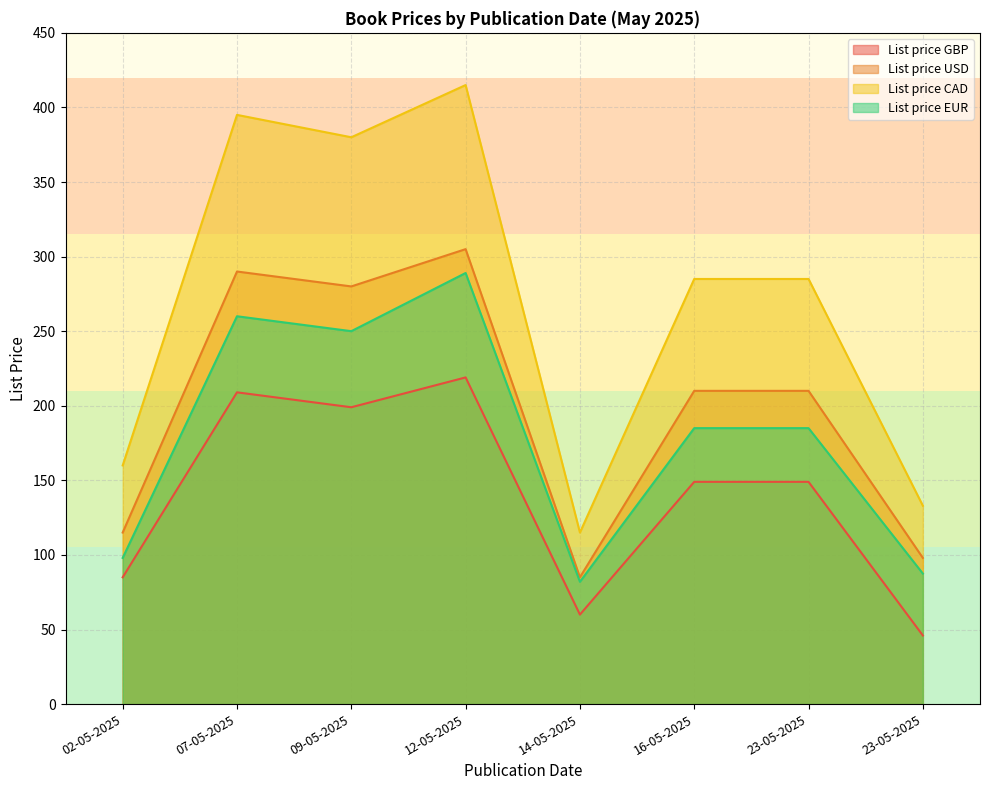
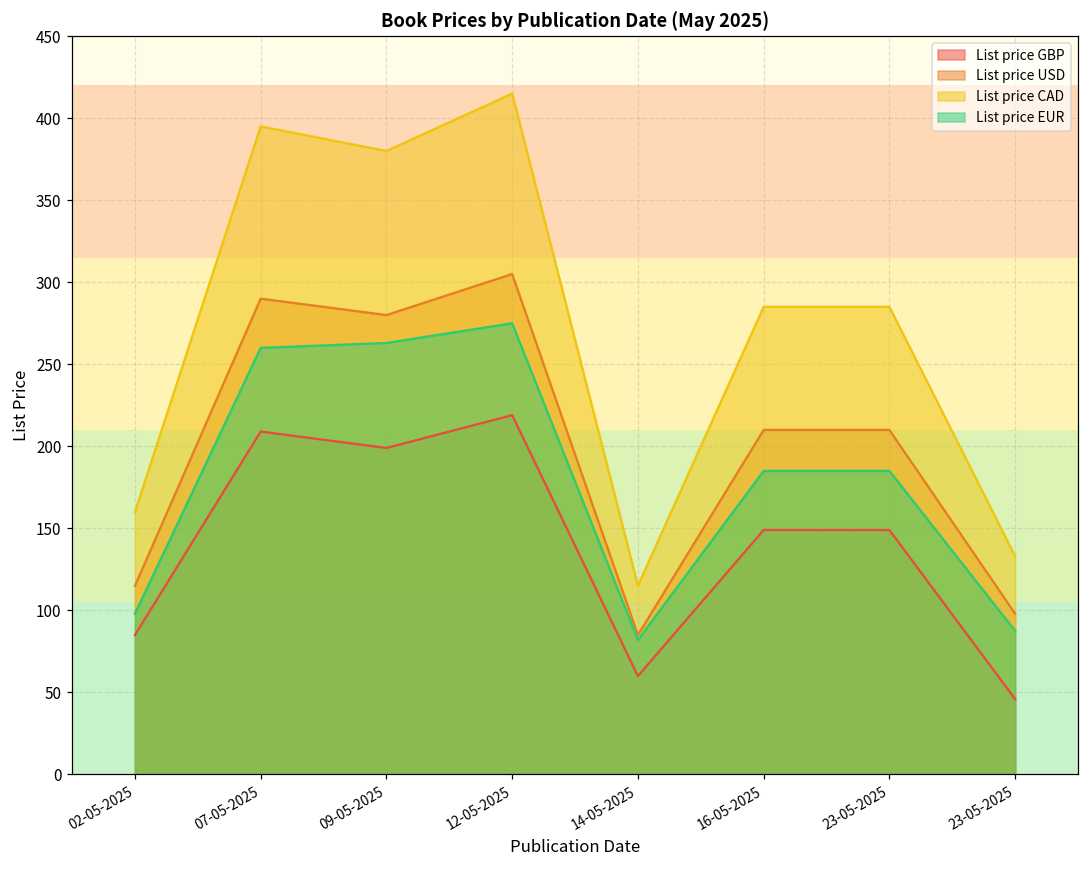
  {
    "List price EUR": {
      "02-05-2025": 98,
      "07-05-2025": 260,
-     "09-05-2025": 250,
-     "12-05-2025": 289,
+     "09-05-2025": 263,
+     "12-05-2025": 275,
      "14-05-2025": 82,
      "16-05-2025": 185
    }
  }
